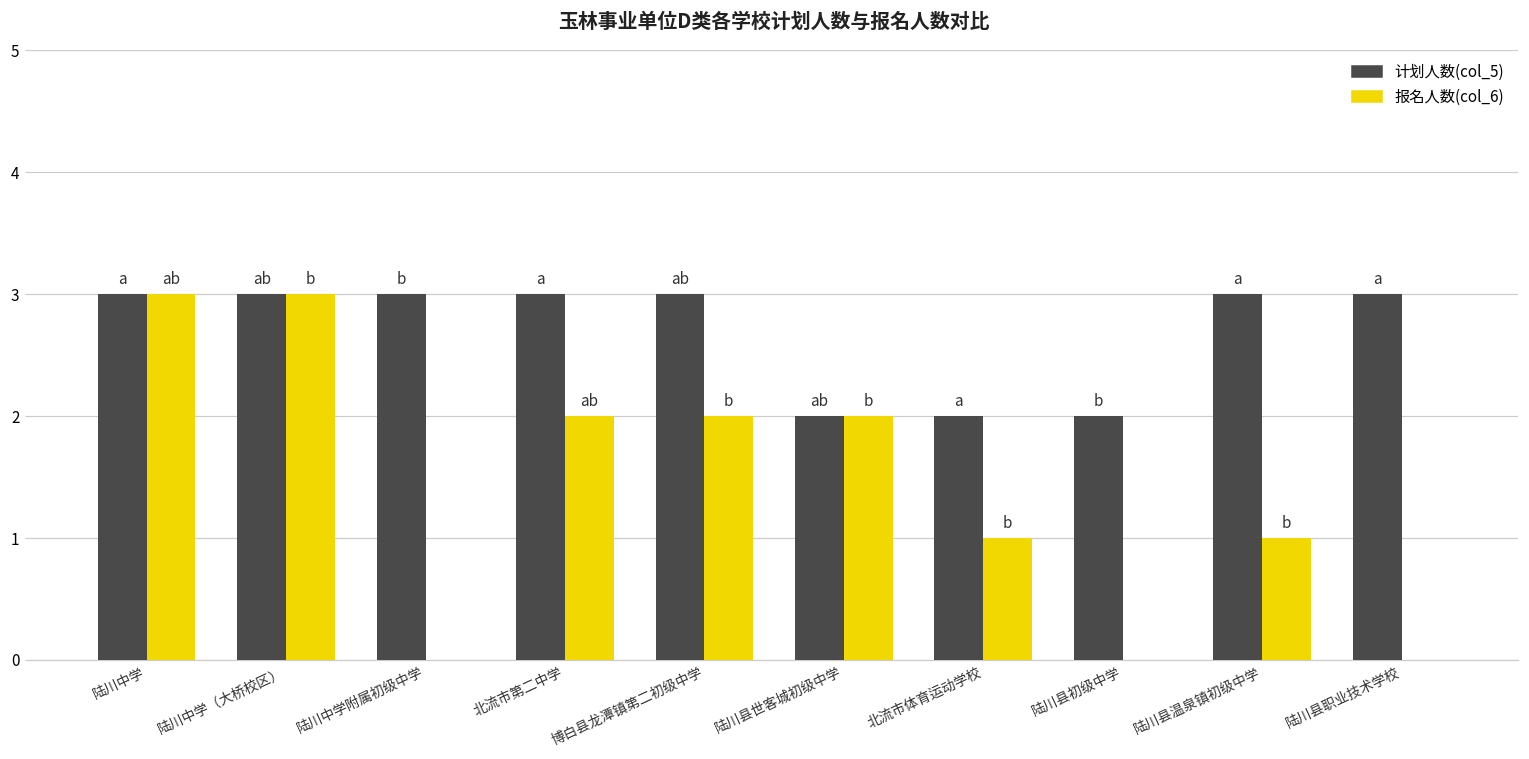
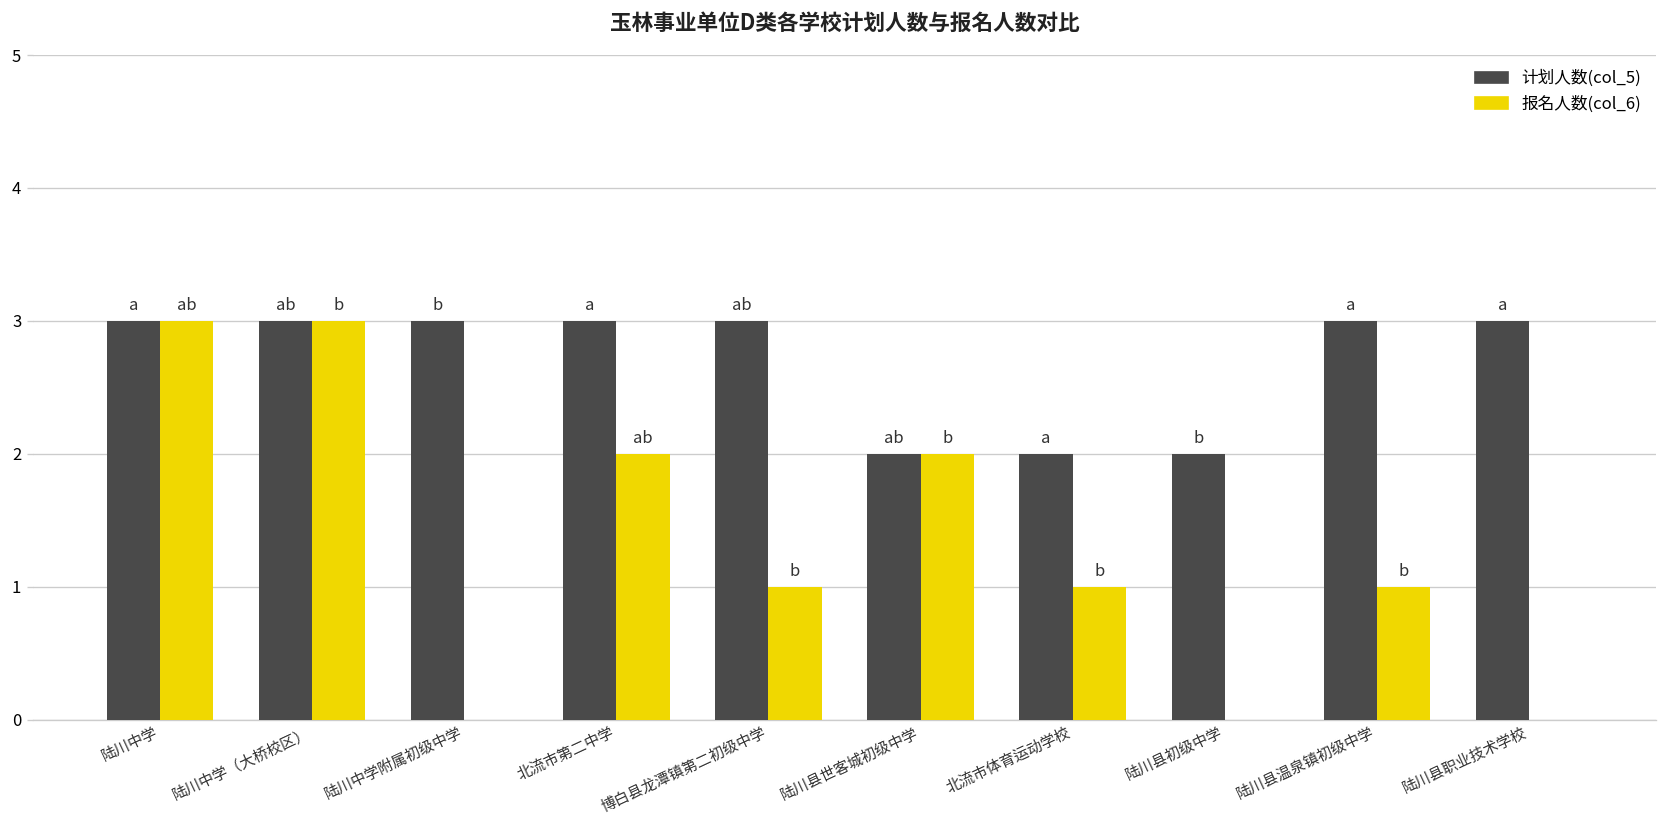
  {
    "计划人数(col_5)": {
      "陆川中学": 3,
      "陆川中学（大桥校区）": 3,
      "陆川中学附属初级中学": 3,
      "北流市第二中学": 3,
      "博白县龙潭镇第二初级中学": 3,
      "陆川县世客城初级中学": 2,
      "北流市体育运动学校": 2,
      "陆川县初级中学": 2,
      "陆川县温泉镇初级中学": 3,
      "陆川县职业技术学校": 3
    },
    "报名人数(col_6)": {
      "陆川中学": 3,
      "陆川中学（大桥校区）": 3,
      "陆川中学附属初级中学": 0,
      "北流市第二中学": 2,
-     "博白县龙潭镇第二初级中学": 2,
+     "博白县龙潭镇第二初级中学": 1,
      "陆川县世客城初级中学": 2,
      "北流市体育运动学校": 1,
      "陆川县初级中学": 0,
      "陆川县温泉镇初级中学": 1,
      "陆川县职业技术学校": 0
    }
  }
